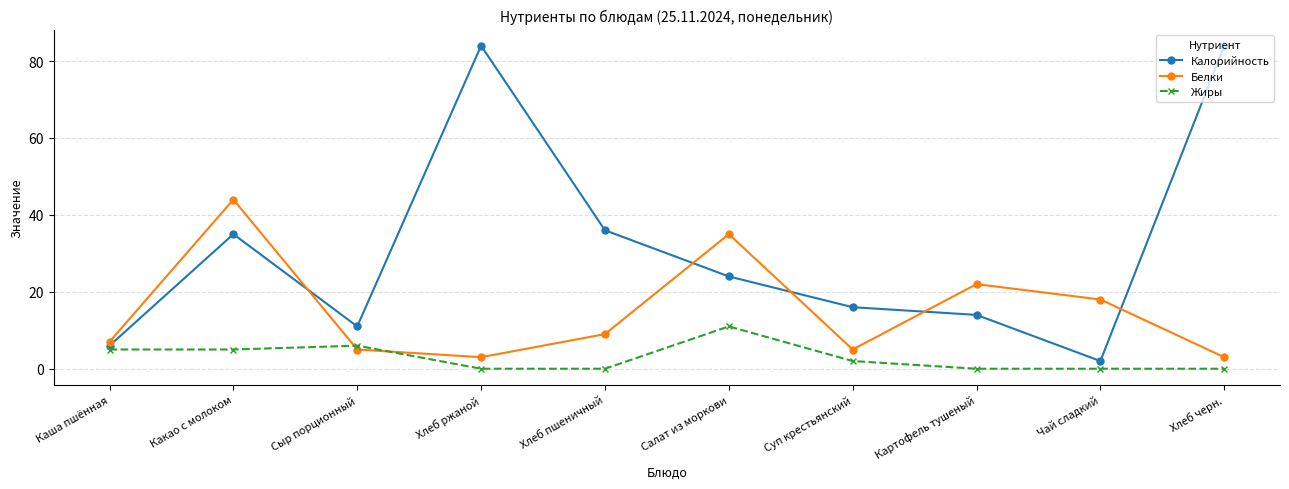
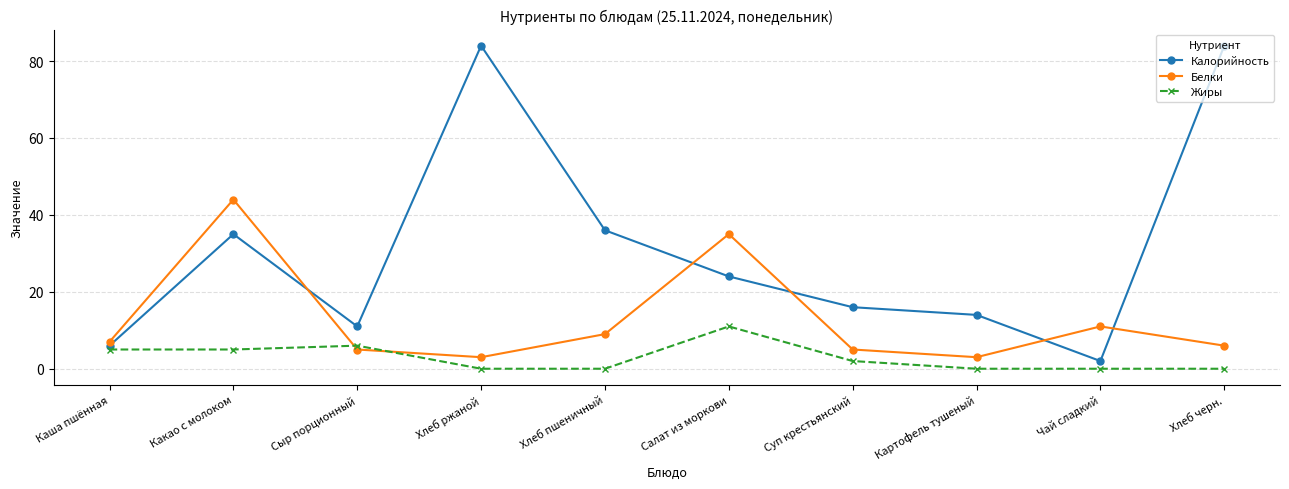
  {
    "Калорийность": {
      "Каша пшённая": 6,
      "Какао с молоком": 35,
      "Сыр порционный": 11,
      "Хлеб ржаной": 84,
      "Хлеб пшеничный": 36,
      "Салат из моркови": 24,
      "Суп крестьянский": 16,
      "Картофель тушеный": 14,
      "Чай сладкий": 2
    },
    "Белки": {
      "Каша пшённая": 7,
      "Какао с молоком": 44,
      "Сыр порционный": 5,
      "Хлеб ржаной": 3,
      "Хлеб пшеничный": 9,
      "Салат из моркови": 35,
      "Суп крестьянский": 5,
-     "Картофель тушеный": 22,
-     "Чай сладкий": 18,
-     "Хлеб черн.": 3
+     "Картофель тушеный": 3,
+     "Чай сладкий": 11,
+     "Хлеб черн.": 6
    },
    "Жиры": {
      "Каша пшённая": 5,
      "Какао с молоком": 5,
      "Сыр порционный": 6,
      "Хлеб ржаной": 0,
      "Хлеб пшеничный": 0,
      "Салат из моркови": 11,
      "Суп крестьянский": 2,
      "Картофель тушеный": 0,
      "Чай сладкий": 0,
      "Хлеб черн.": 0
    }
  }
